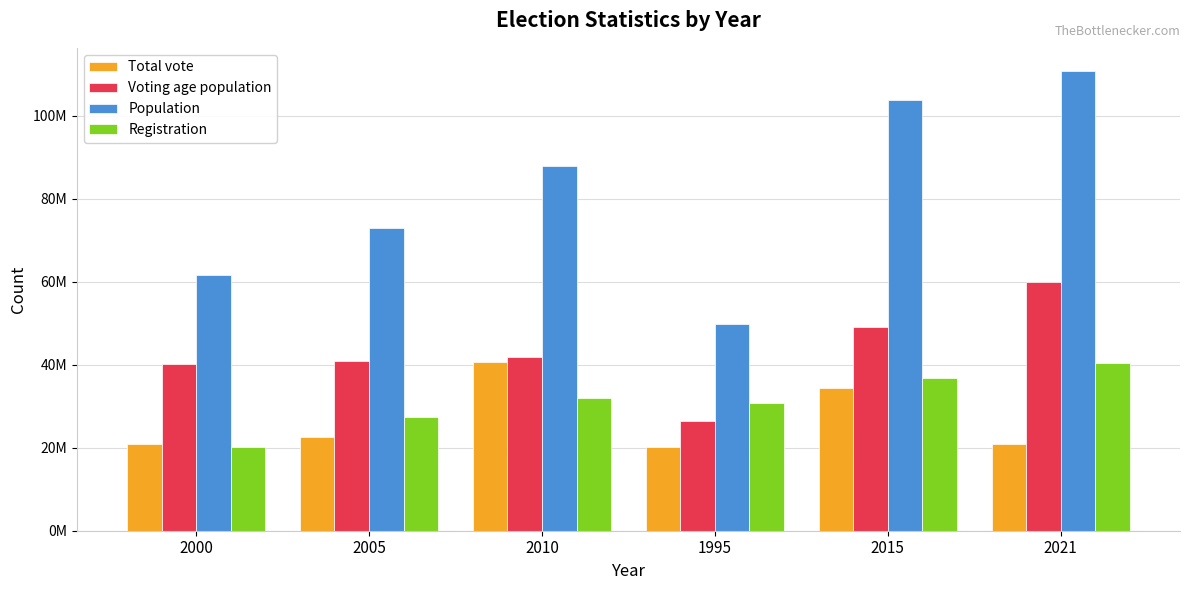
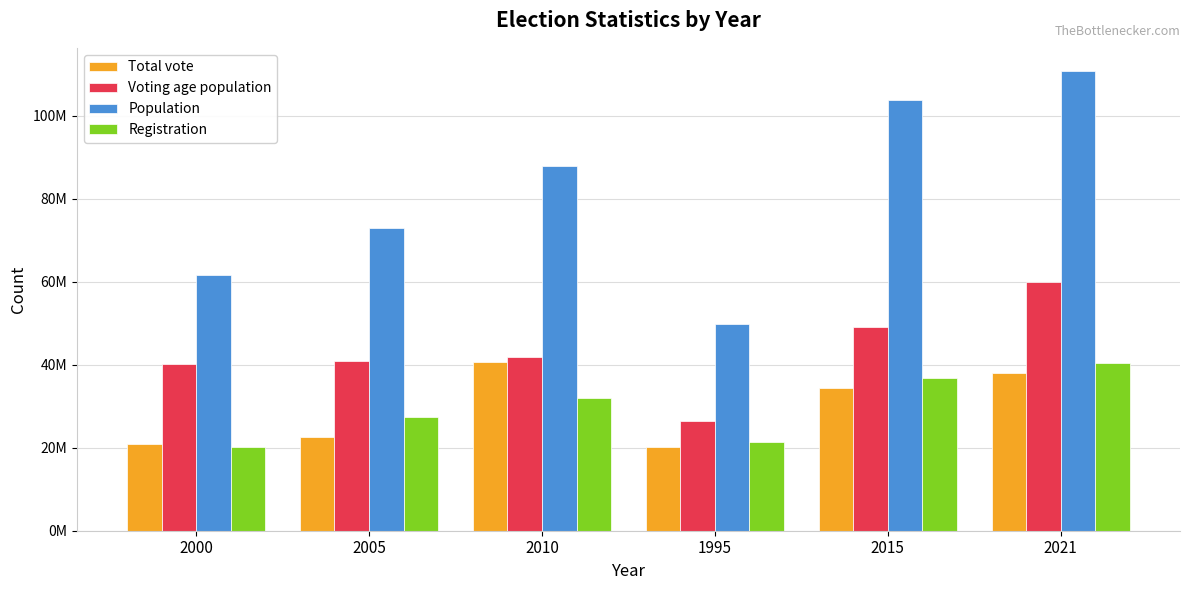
  {
    "Total vote": {
      "2000": 21000000,
      "2005": 23000000,
      "2010": 41000000,
      "1995": 20000000,
      "2015": 34000000,
-     "2021": 21000000
+     "2021": 38000000
    },
    "Voting age population": {
      "2000": 40000000,
      "2005": 41000000,
      "2010": 42000000,
      "1995": 26000000,
      "2015": 49000000,
      "2021": 60000000
    },
    "Population": {
      "2000": 62000000,
      "2005": 73000000,
      "2010": 88000000,
      "1995": 50000000,
      "2015": 104000000,
      "2021": 111000000
    },
    "Registration": {
      "2000": 20000000,
      "2005": 27000000,
      "2010": 32000000,
-     "1995": 31000000,
+     "1995": 21000000,
      "2015": 37000000,
      "2021": 41000000
    }
  }
